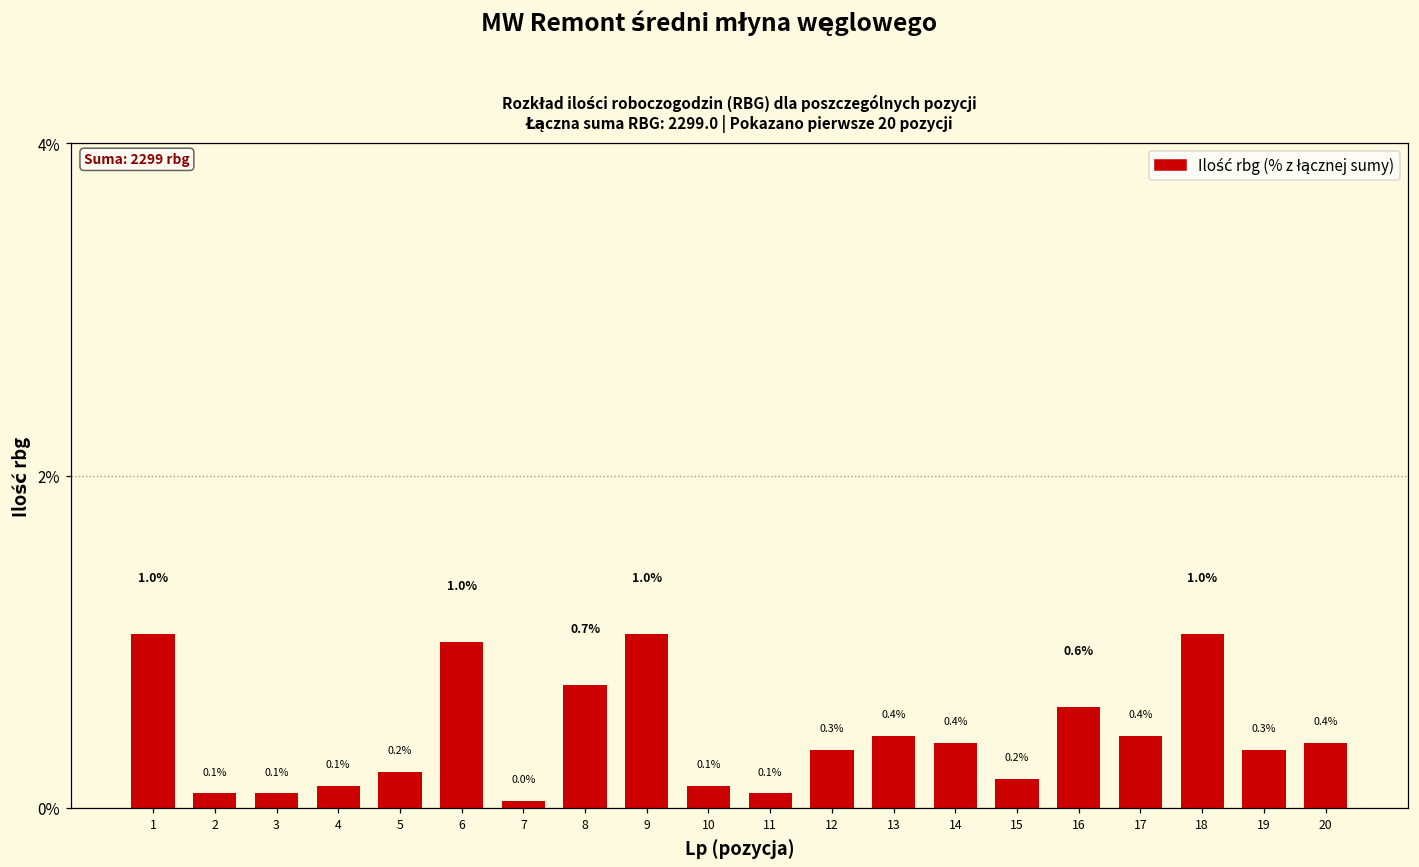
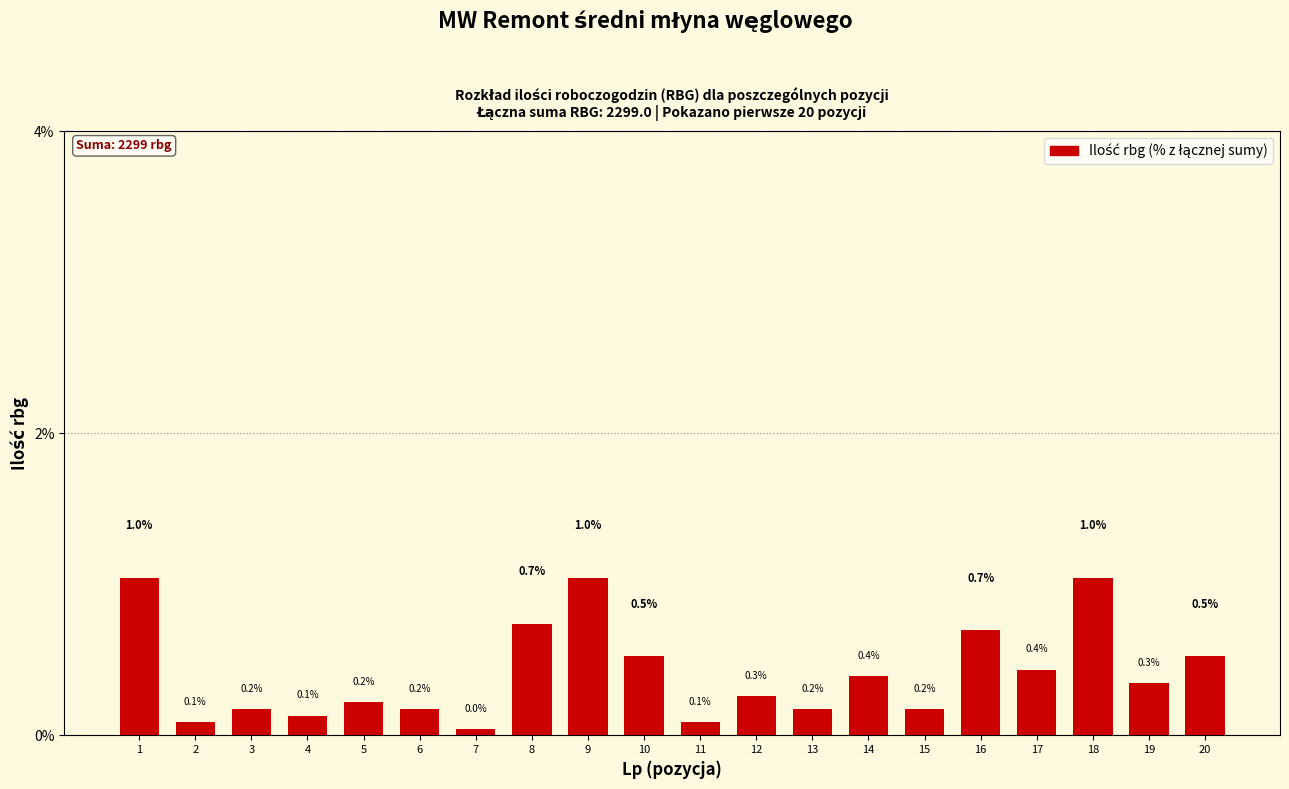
  {
    "2": "0.1%",
-   "3": "0.1%",
+   "3": "0.2%",
    "4": "0.1%",
    "5": "0.2%",
-   "6": "1.0%",
+   "6": "0.2%",
    "7": "0.0%",
-   "10": "0.1%",
+   "10": "0.5%",
    "11": "0.1%",
-   "12": "0.35%",
-   "13": "0.4%",
+   "12": "0.26%",
+   "13": "0.2%",
    "14": "0.4%",
    "15": "0.2%",
-   "16": "0.6%",
+   "16": "0.7%",
    "17": "0.4%",
    "19": "0.3%",
-   "20": "0.4%"
+   "20": "0.5%"
  }
